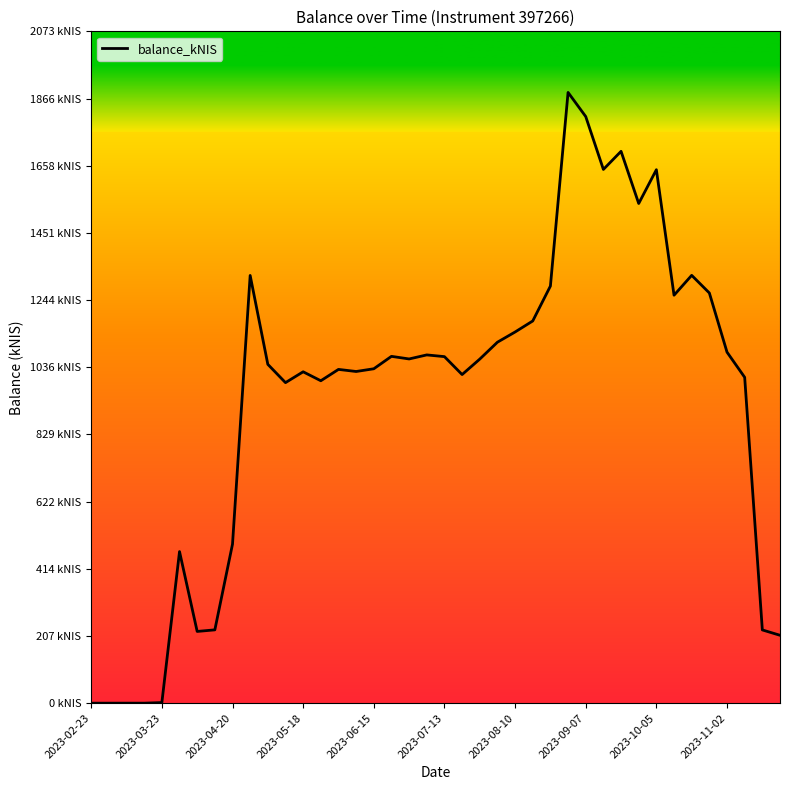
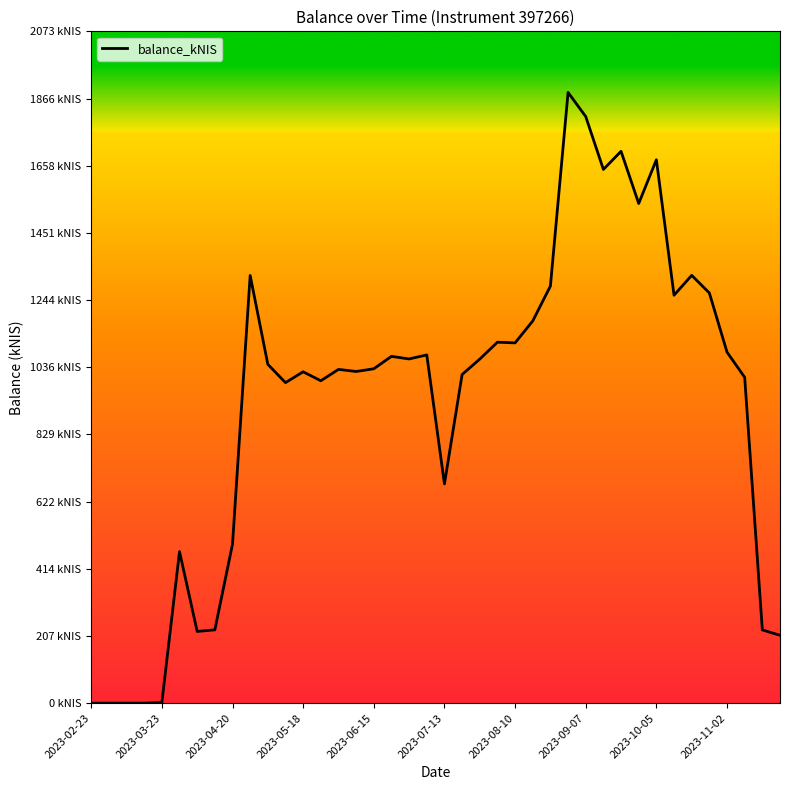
  {
    "2023-02-23": "0 kNIS",
    "2023-03-23": "0 kNIS",
    "2023-04-20": "490 kNIS",
    "2023-05-18": "1020 kNIS",
    "2023-06-15": "1030 kNIS",
-   "2023-07-13": "1070 kNIS",
-   "2023-08-10": "1150 kNIS",
+   "2023-07-13": "680 kNIS",
+   "2023-08-10": "1110 kNIS",
    "2023-09-07": "1810 kNIS",
-   "2023-10-05": "1650 kNIS",
+   "2023-10-05": "1680 kNIS",
    "2023-11-02": "1080 kNIS"
  }
